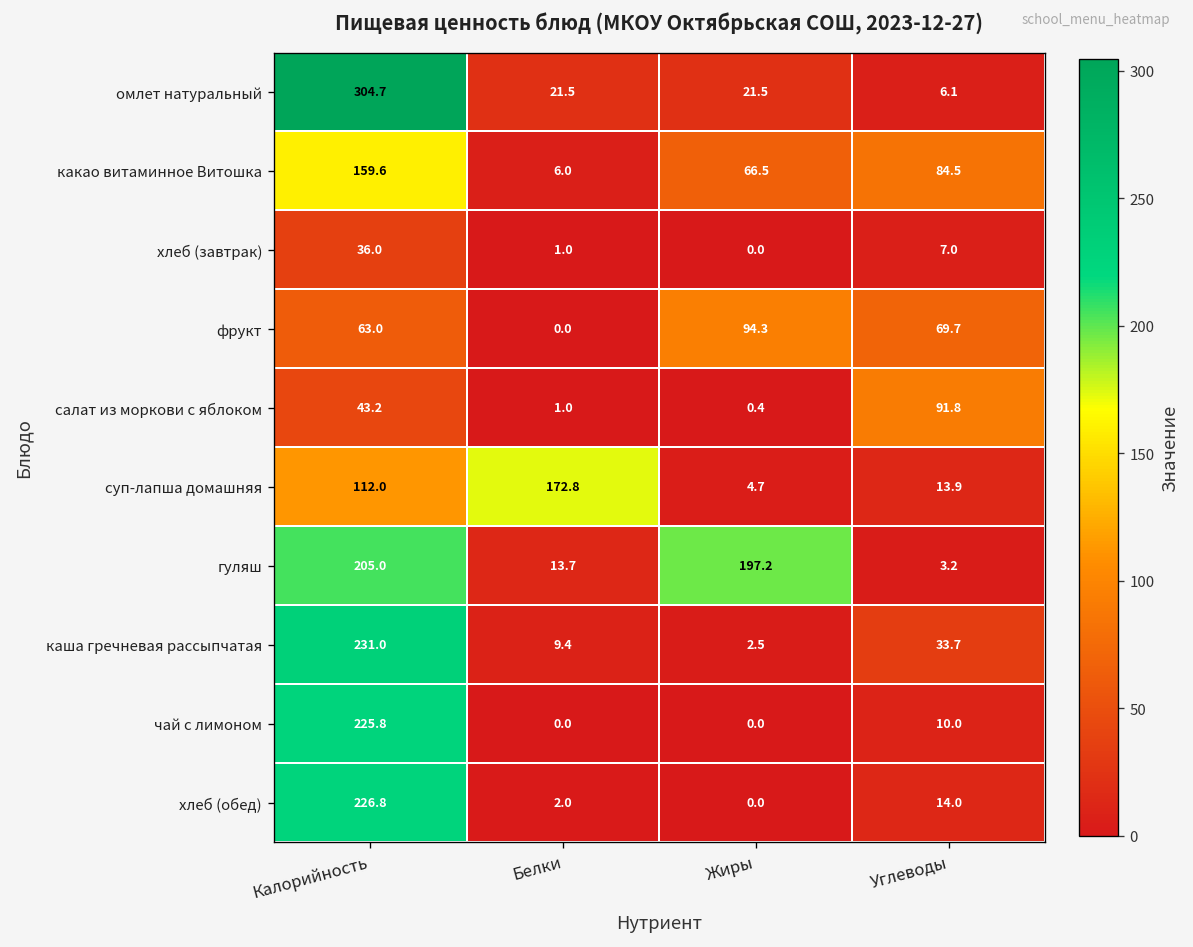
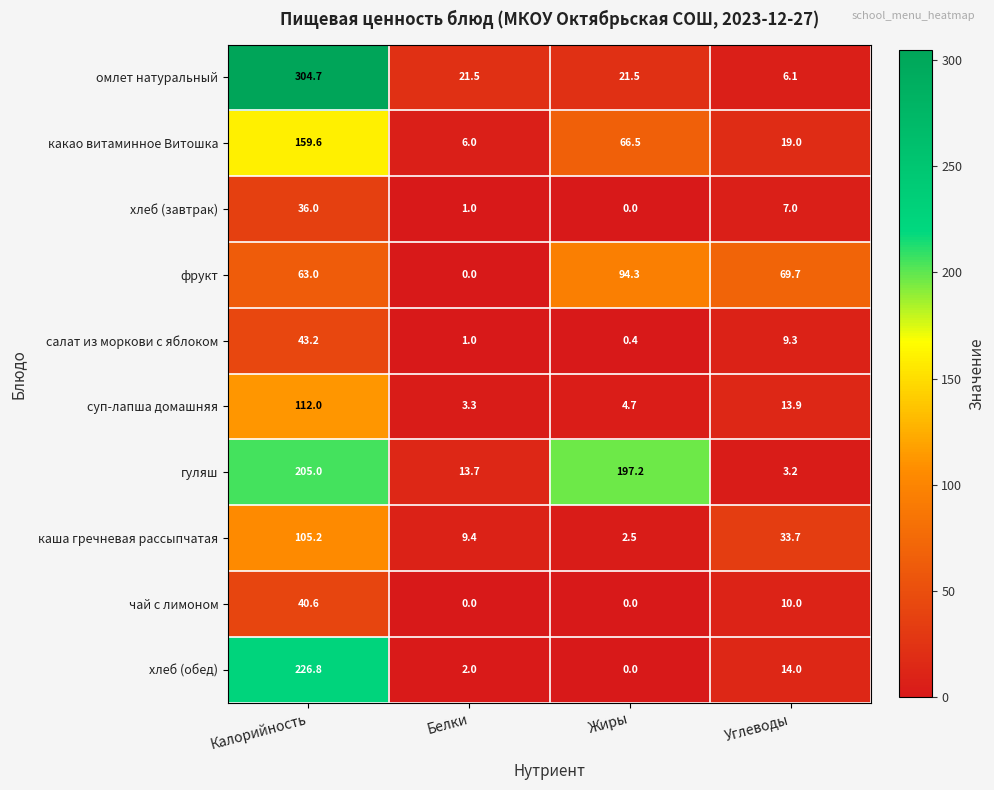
  {
    "омлет натуральный": {
      "Калорийность": 304.7,
      "Белки": 21.5,
      "Жиры": 21.5,
      "Углеводы": 6.1
    },
    "какао витаминное Витошка": {
      "Калорийность": 159.6,
      "Белки": 6.0,
      "Жиры": 66.5,
-     "Углеводы": 84.5
+     "Углеводы": 19.0
    },
    "хлеб (завтрак)": {
      "Калорийность": 36.0,
      "Белки": 1.0,
      "Жиры": 0.0,
      "Углеводы": 7.0
    },
    "фрукт": {
      "Калорийность": 63.0,
      "Белки": 0.0,
      "Жиры": 94.3,
      "Углеводы": 69.7
    },
    "салат из моркови с яблоком": {
      "Калорийность": 43.2,
      "Белки": 1.0,
      "Жиры": 0.4,
-     "Углеводы": 91.8
+     "Углеводы": 9.3
    },
    "суп-лапша домашняя": {
      "Калорийность": 112.0,
-     "Белки": 172.8,
+     "Белки": 3.3,
      "Жиры": 4.7,
      "Углеводы": 13.9
    },
    "гуляш": {
      "Калорийность": 205.0,
      "Белки": 13.7,
      "Жиры": 197.2,
      "Углеводы": 3.2
    },
    "каша гречневая рассыпчатая": {
-     "Калорийность": 231.0,
+     "Калорийность": 105.2,
      "Белки": 9.4,
      "Жиры": 2.5,
      "Углеводы": 33.7
    },
    "чай с лимоном": {
-     "Калорийность": 225.8,
+     "Калорийность": 40.6,
      "Белки": 0.0,
      "Жиры": 0.0,
      "Углеводы": 10.0
    },
    "хлеб (обед)": {
      "Калорийность": 226.8,
      "Белки": 2.0,
      "Жиры": 0.0,
      "Углеводы": 14.0
    }
  }
